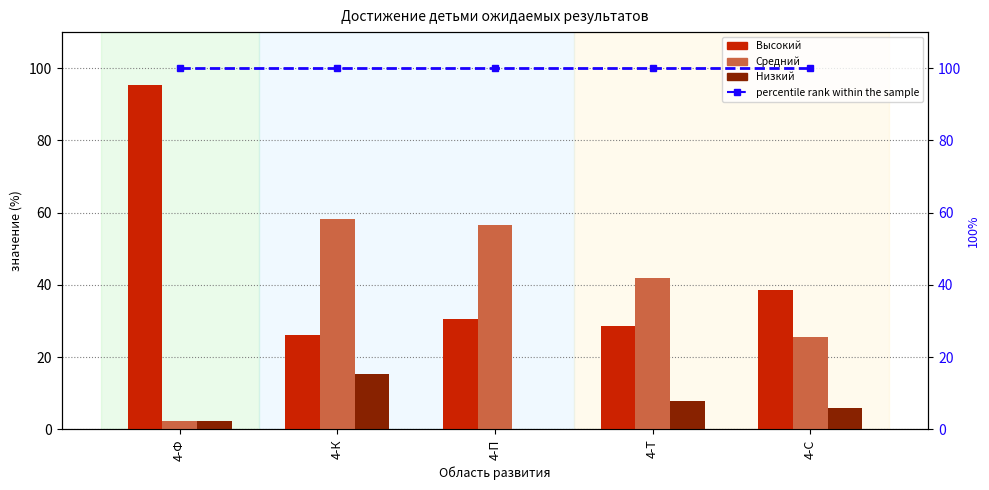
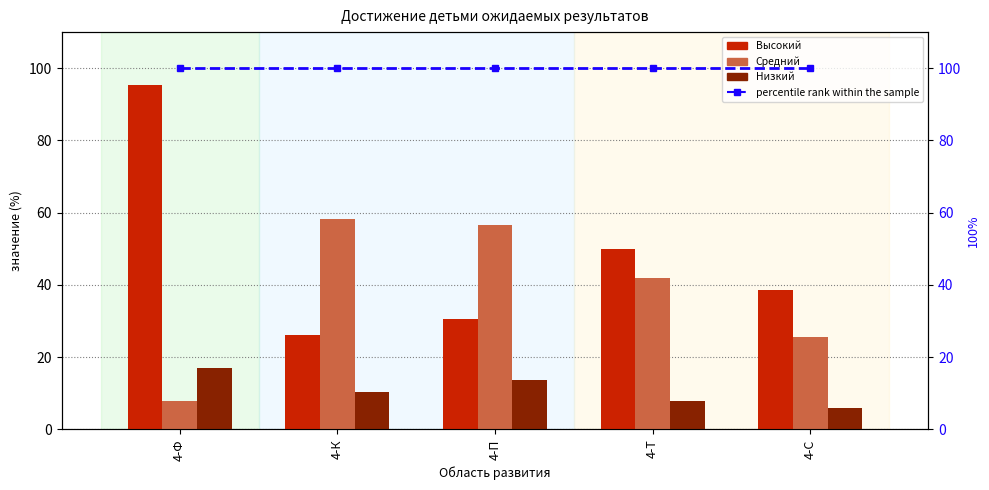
  {
    "Высокий": {
      "4-Ф": 95,
      "4-К": 26,
      "4-П": 31,
-     "4-Т": 29,
+     "4-Т": 50,
      "4-С": 39
    },
    "Средний": {
-     "4-Ф": 2,
+     "4-Ф": 8,
      "4-К": 58,
      "4-П": 57,
      "4-Т": 42,
      "4-С": 26
    },
    "Низкий": {
-     "4-Ф": 2,
-     "4-К": 15,
-     "4-П": 0,
+     "4-Ф": 17,
+     "4-К": 10,
+     "4-П": 14,
      "4-Т": 8,
      "4-С": 6
    },
    "percentile rank within the sample": {
      "4-Ф": 100,
      "4-К": 100,
      "4-П": 100,
      "4-Т": 100
    }
  }
